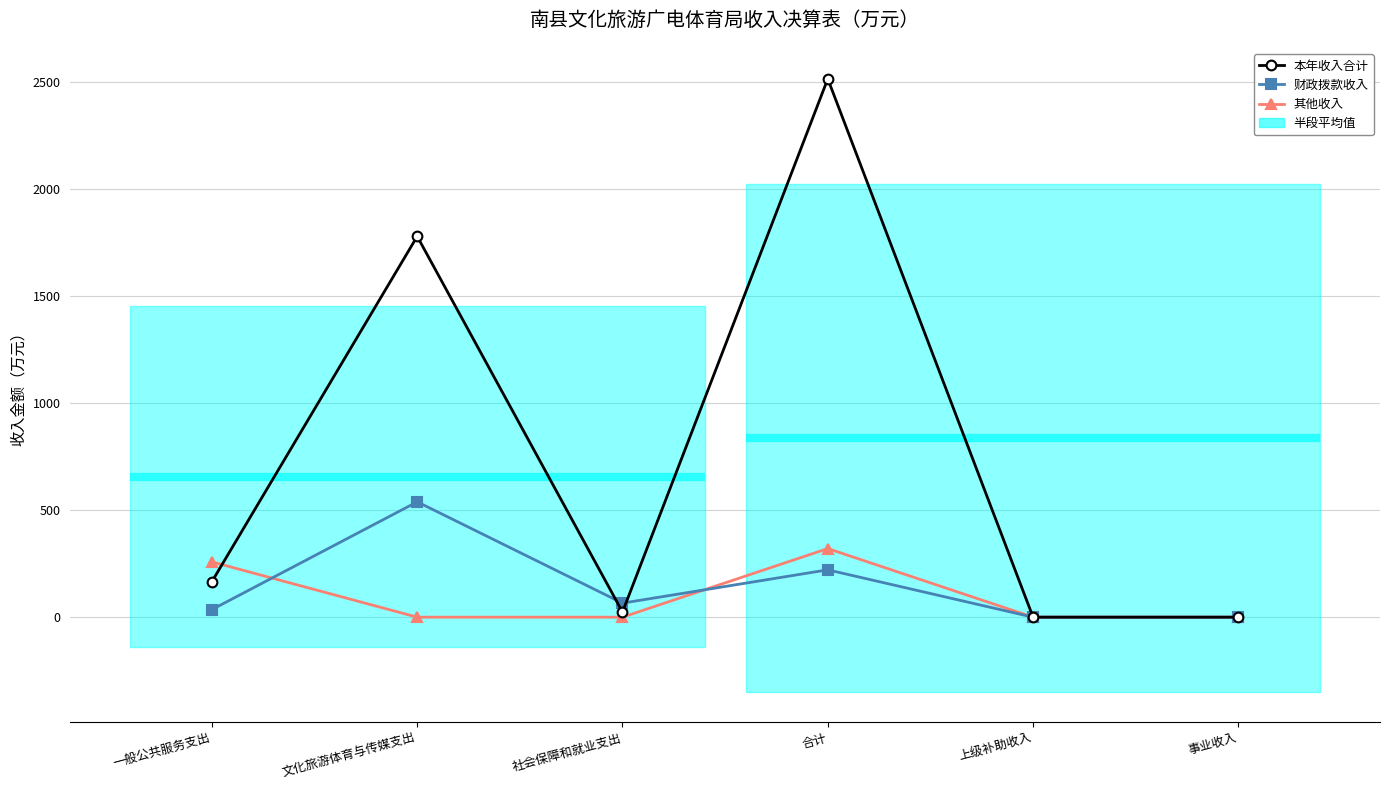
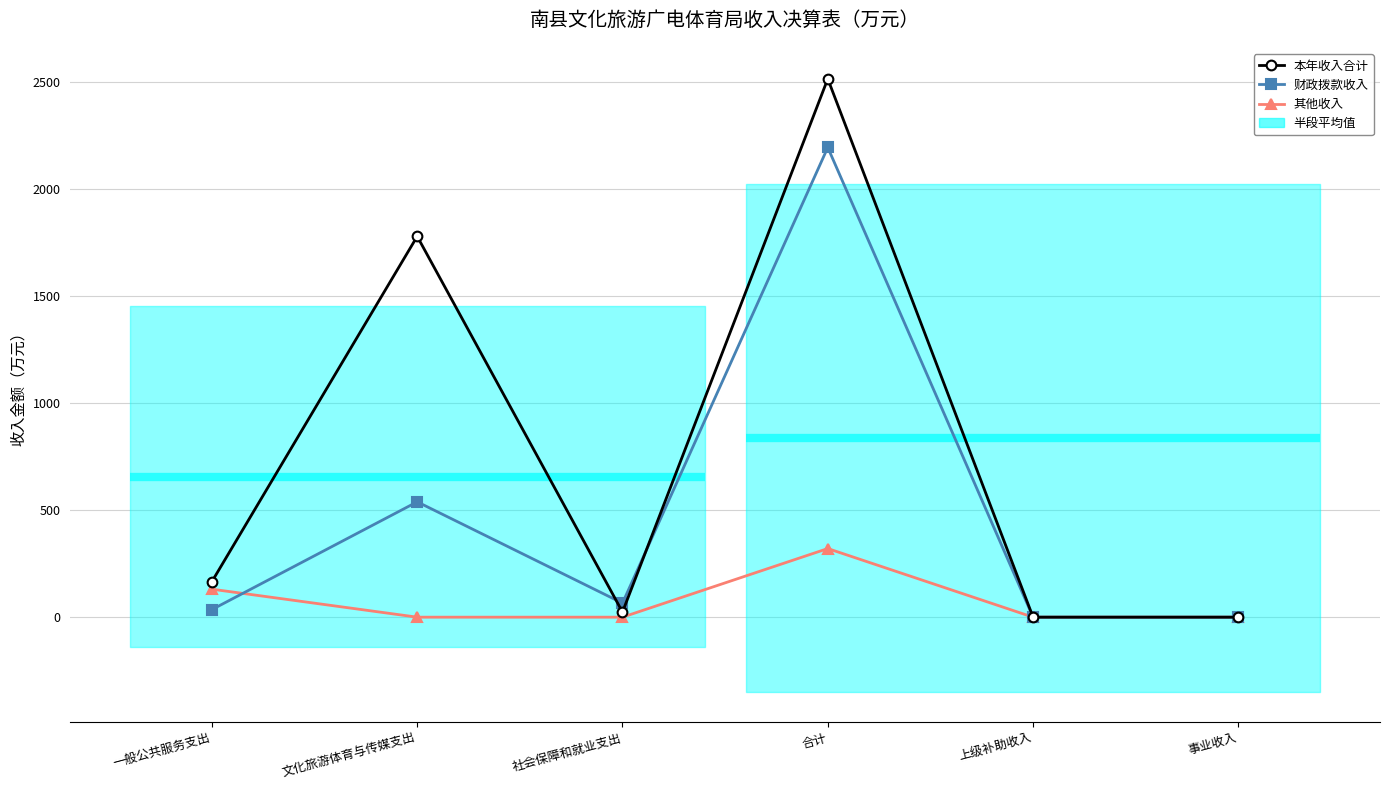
  {
    "本年收入合计": {
      "一般公共服务支出": 170,
      "文化旅游体育与传媒支出": 1780,
      "社会保障和就业支出": 20,
      "合计": 2520
    },
    "财政拨款收入": {
      "一般公共服务支出": 40,
      "文化旅游体育与传媒支出": 540,
      "社会保障和就业支出": 70,
-     "合计": 220
+     "合计": 2190
    },
    "其他收入": {
-     "一般公共服务支出": 260,
+     "一般公共服务支出": 130,
      "文化旅游体育与传媒支出": 0,
      "社会保障和就业支出": 0,
      "合计": 320
    }
  }
